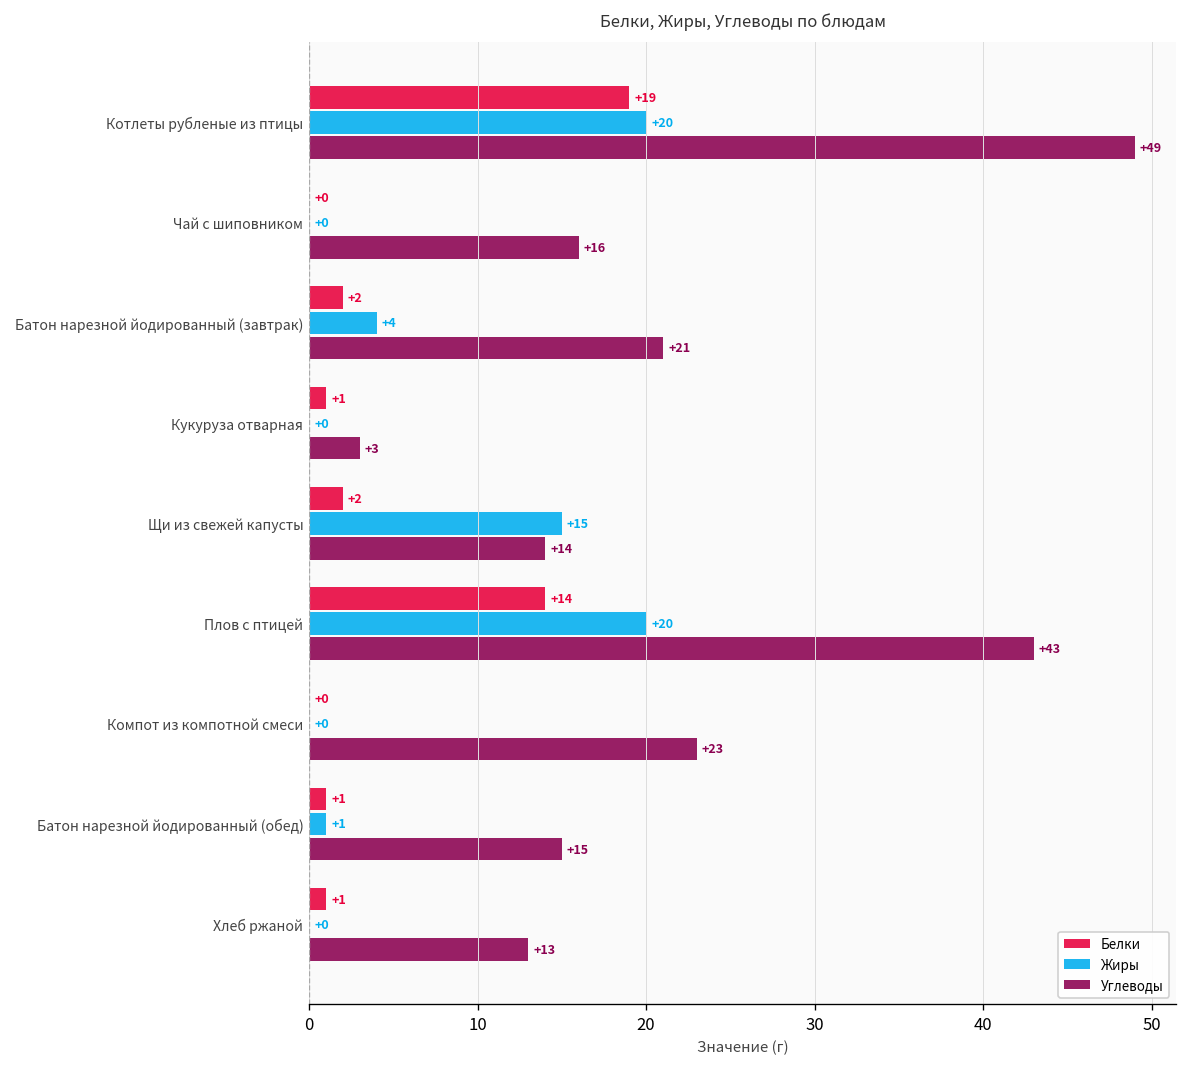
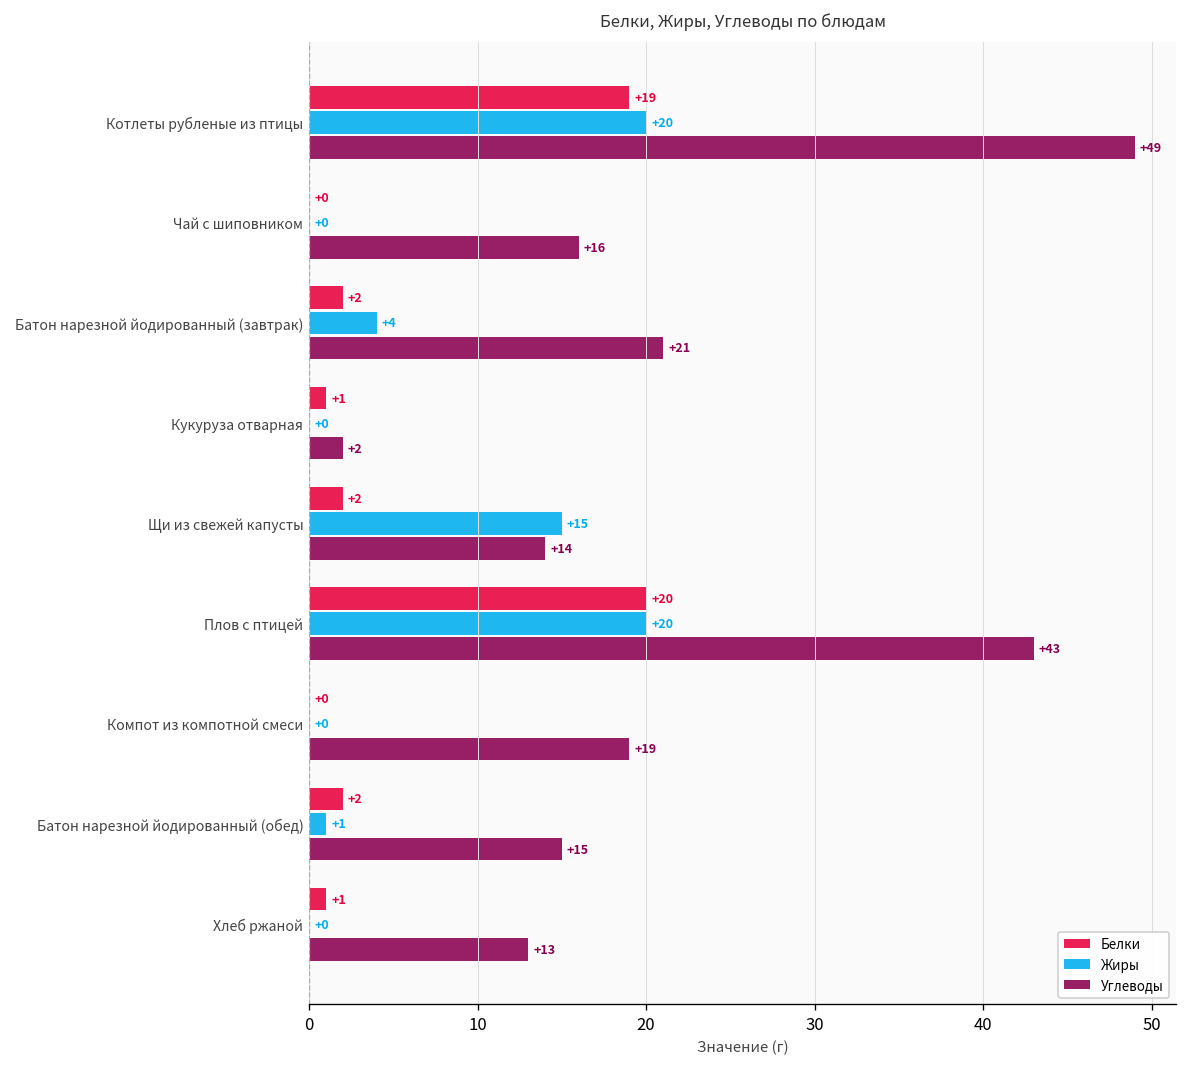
  {
    "Белки": {
      "Котлеты рубленые из птицы": "+19",
      "Чай с шиповником": "+0",
      "Батон нарезной йодированный (завтрак)": "+2",
      "Кукуруза отварная": "+1",
      "Щи из свежей капусты": "+2",
-     "Плов с птицей": "+14",
+     "Плов с птицей": "+20",
      "Компот из компотной смеси": "+0",
-     "Батон нарезной йодированный (обед)": "+1",
+     "Батон нарезной йодированный (обед)": "+2",
      "Хлеб ржаной": "+1"
    },
    "Жиры": {
      "Котлеты рубленые из птицы": "+20",
      "Чай с шиповником": "+0",
      "Батон нарезной йодированный (завтрак)": "+4",
      "Кукуруза отварная": "+0",
      "Щи из свежей капусты": "+15",
      "Плов с птицей": "+20",
      "Компот из компотной смеси": "+0",
      "Батон нарезной йодированный (обед)": "+1",
      "Хлеб ржаной": "+0"
    },
    "Углеводы": {
      "Котлеты рубленые из птицы": "+49",
      "Чай с шиповником": "+16",
      "Батон нарезной йодированный (завтрак)": "+21",
-     "Кукуруза отварная": "+3",
+     "Кукуруза отварная": "+2",
      "Щи из свежей капусты": "+14",
      "Плов с птицей": "+43",
-     "Компот из компотной смеси": "+23",
+     "Компот из компотной смеси": "+19",
      "Батон нарезной йодированный (обед)": "+15",
      "Хлеб ржаной": "+13"
    }
  }
